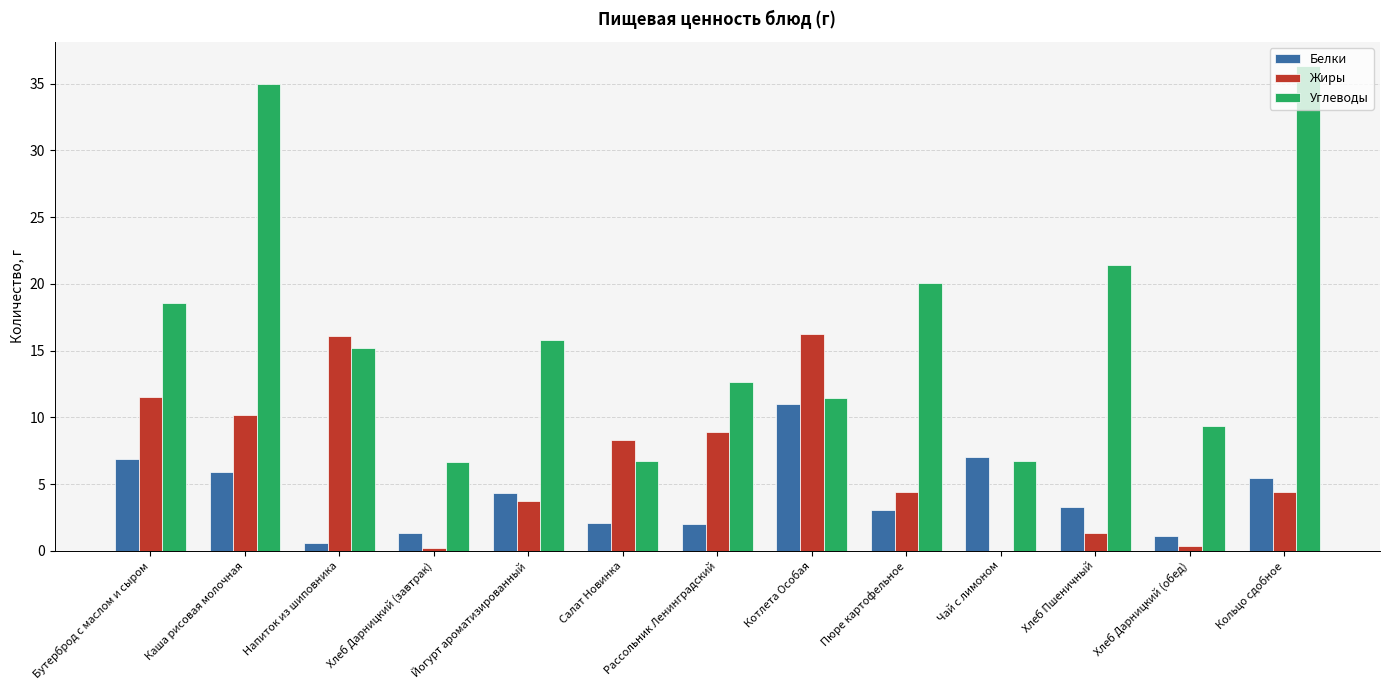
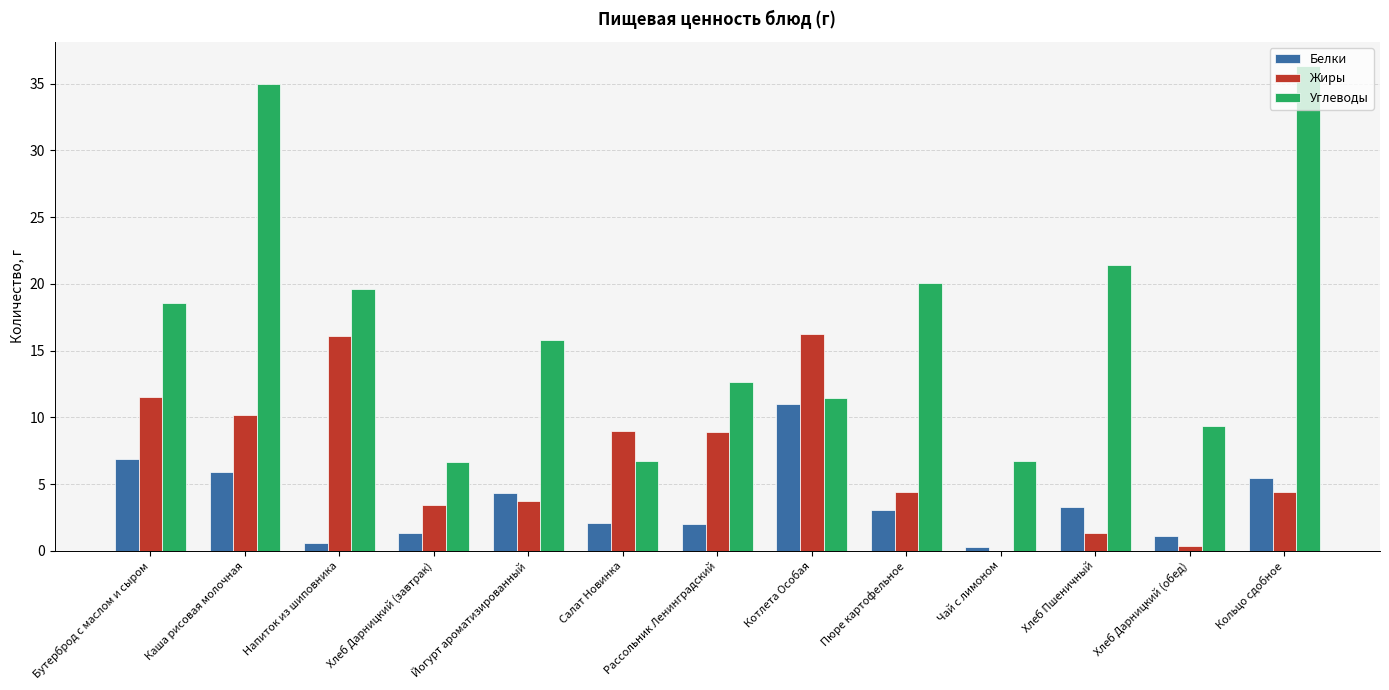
  {
    "Белки": {
      "Бутерброд с маслом и сыром": 6.9,
      "Каша рисовая молочная": 5.9,
      "Напиток из шиповника": 0.6,
      "Хлеб Дарницкий (завтрак)": 1.3,
      "Йогурт ароматизированный": 4.4,
      "Салат Новинка": 2.1,
      "Рассольник Ленинградский": 2.0,
      "Котлета Особая": 11.0,
      "Пюре картофельное": 3.1,
-     "Чай с лимоном": 7.0,
+     "Чай с лимоном": 0.3,
      "Хлеб Пшеничный": 3.3,
      "Хлеб Дарницкий (обед)": 1.1,
      "Кольцо сдобное": 5.4
    },
    "Жиры": {
      "Бутерброд с маслом и сыром": 11.5,
      "Каша рисовая молочная": 10.2,
      "Напиток из шиповника": 16.1,
-     "Хлеб Дарницкий (завтрак)": 0.2,
+     "Хлеб Дарницкий (завтрак)": 3.4,
      "Йогурт ароматизированный": 3.8,
-     "Салат Новинка": 8.3,
+     "Салат Новинка": 9.0,
      "Рассольник Ленинградский": 8.9,
      "Котлета Особая": 16.2,
      "Пюре картофельное": 4.4,
      "Чай с лимоном": 0.0,
      "Хлеб Пшеничный": 1.4,
      "Хлеб Дарницкий (обед)": 0.3,
      "Кольцо сдобное": 4.4
    },
    "Углеводы": {
      "Бутерброд с маслом и сыром": 18.6,
      "Каша рисовая молочная": 35.0,
-     "Напиток из шиповника": 15.2,
+     "Напиток из шиповника": 19.6,
      "Хлеб Дарницкий (завтрак)": 6.7,
      "Йогурт ароматизированный": 15.8,
      "Салат Новинка": 6.8,
      "Рассольник Ленинградский": 12.7,
      "Котлета Особая": 11.5,
      "Пюре картофельное": 20.1,
      "Чай с лимоном": 6.7,
      "Хлеб Пшеничный": 21.4,
      "Хлеб Дарницкий (обед)": 9.4
    }
  }
